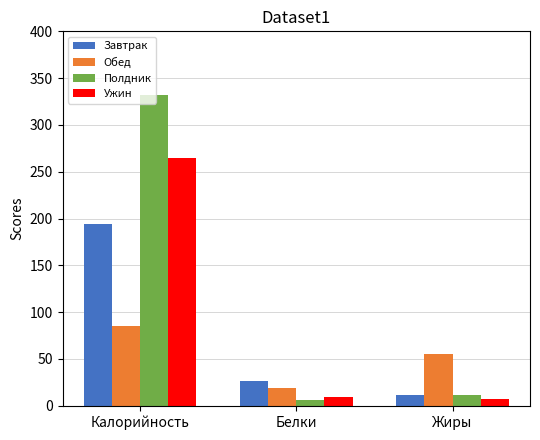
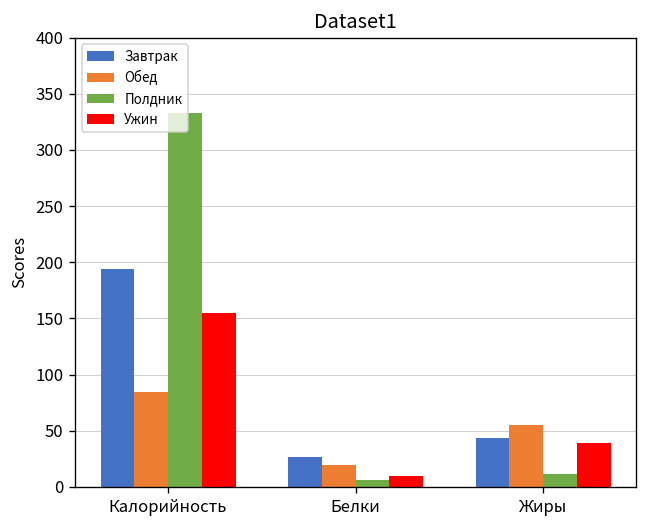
  {
    "Завтрак": {
      "Калорийность": 190,
      "Белки": 30,
-     "Жиры": 10
+     "Жиры": 40
    },
    "Обед": {
      "Калорийность": 80,
      "Белки": 20,
      "Жиры": 60
    },
    "Полдник": {
      "Белки": 10,
      "Жиры": 10
    },
    "Ужин": {
-     "Калорийность": 260,
+     "Калорийность": 150,
      "Белки": 10,
-     "Жиры": 10
+     "Жиры": 40
    }
  }
